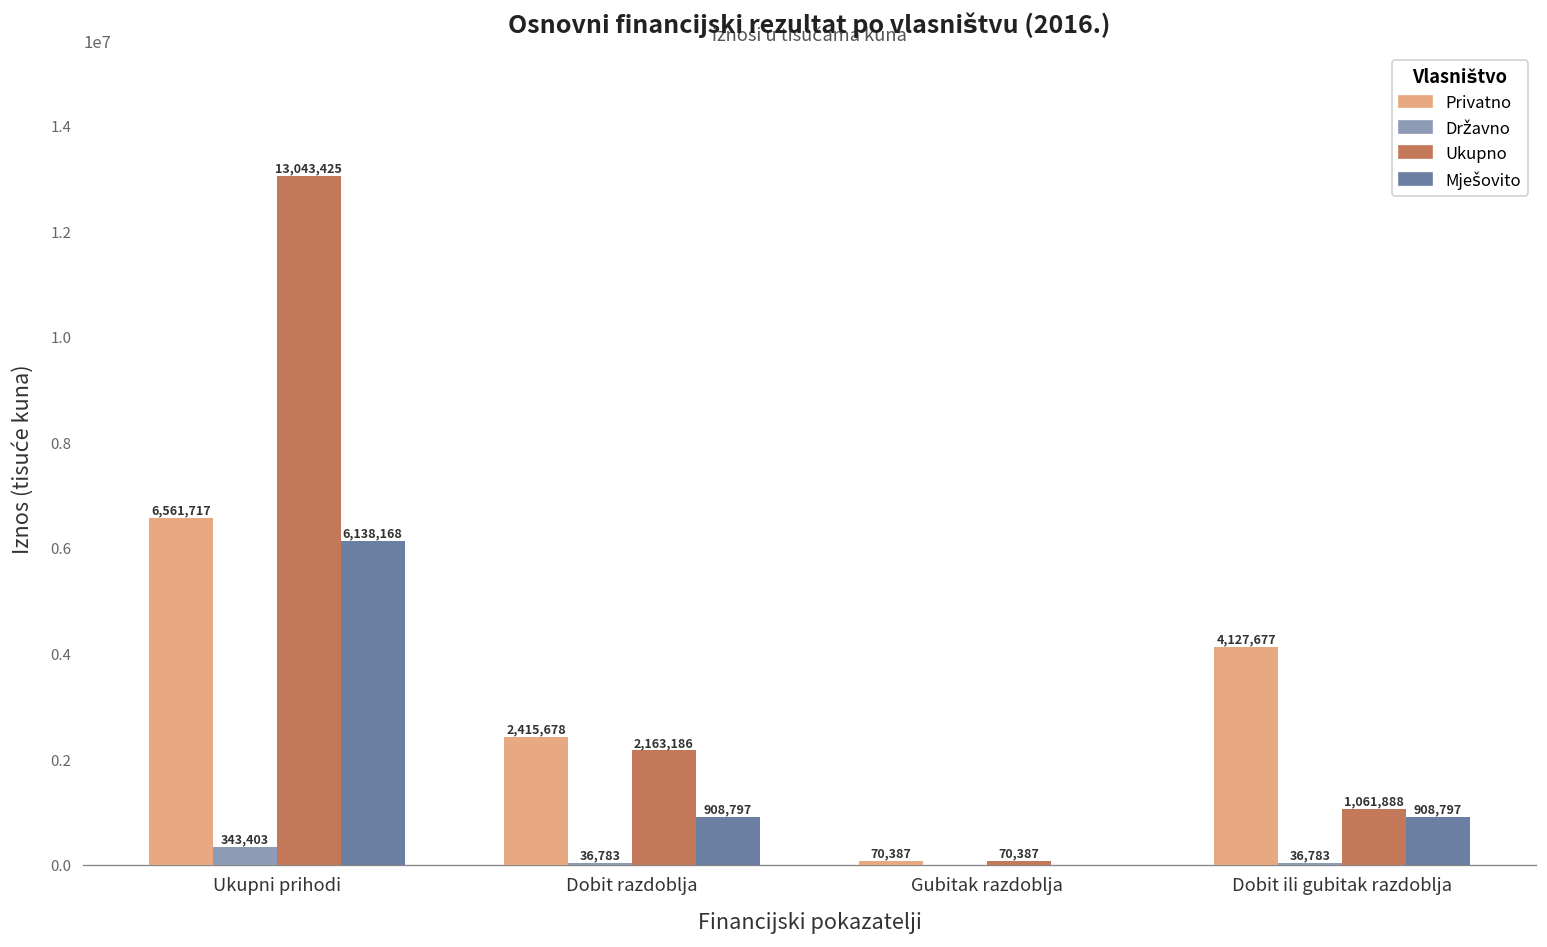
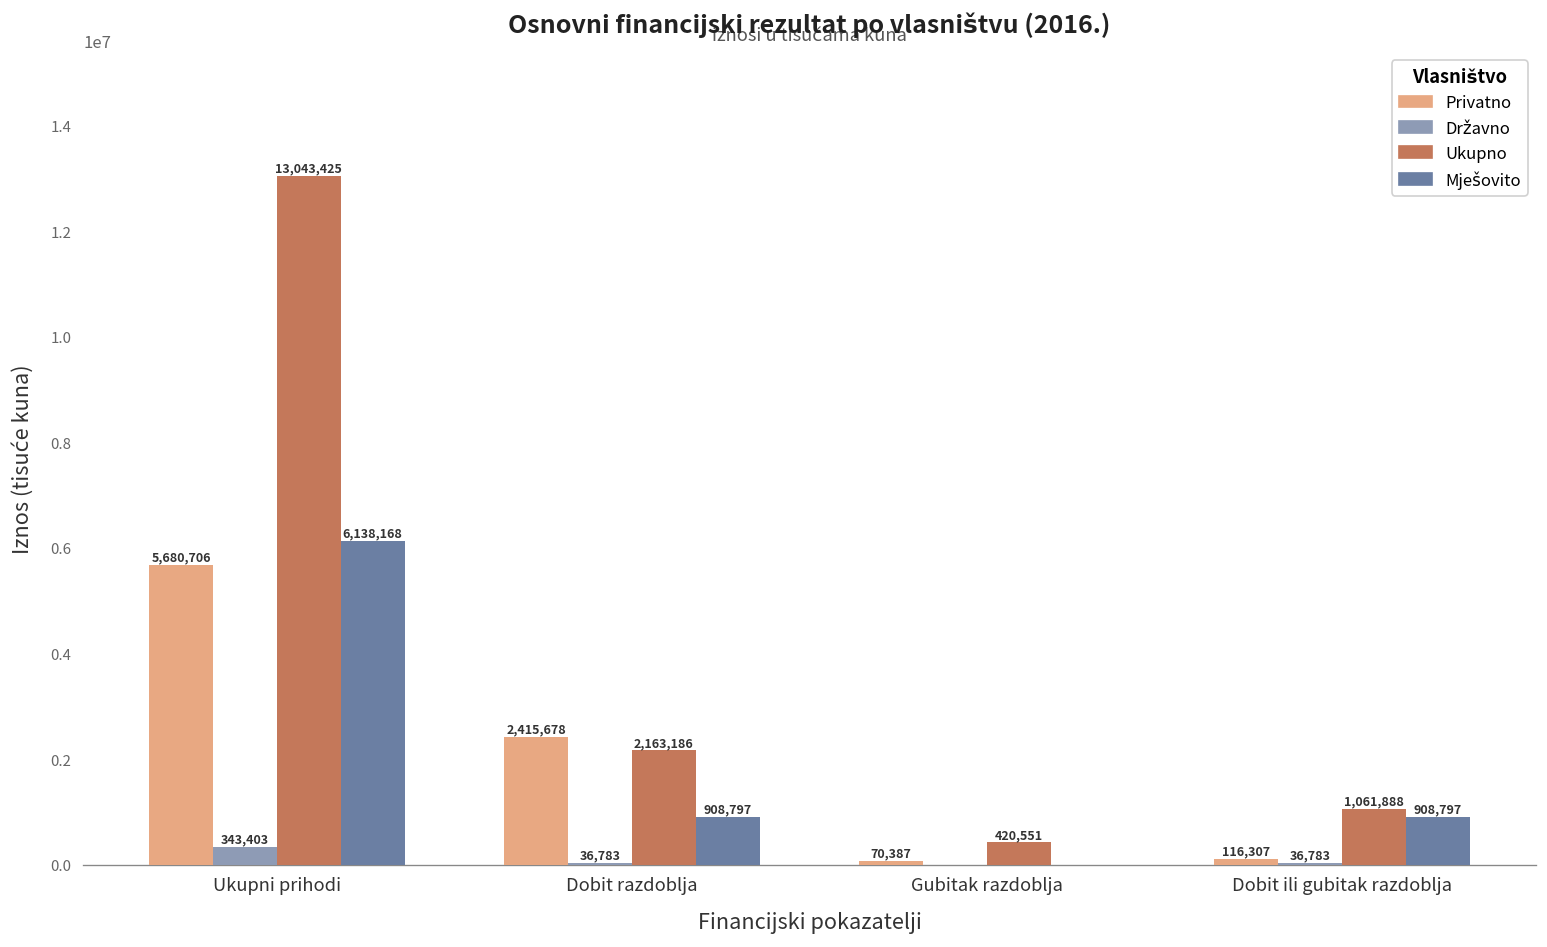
  {
    "Privatno": {
-     "Ukupni prihodi": "6,561,717",
+     "Ukupni prihodi": "5,680,706",
      "Dobit razdoblja": "2,415,678",
      "Gubitak razdoblja": "70,387",
-     "Dobit ili gubitak razdoblja": "4,127,677"
+     "Dobit ili gubitak razdoblja": "116,307"
    },
    "Ukupno": {
      "Ukupni prihodi": "13,043,425",
      "Dobit razdoblja": "2,163,186",
-     "Gubitak razdoblja": "70,387",
+     "Gubitak razdoblja": "420,551",
      "Dobit ili gubitak razdoblja": "1,061,888"
    }
  }
